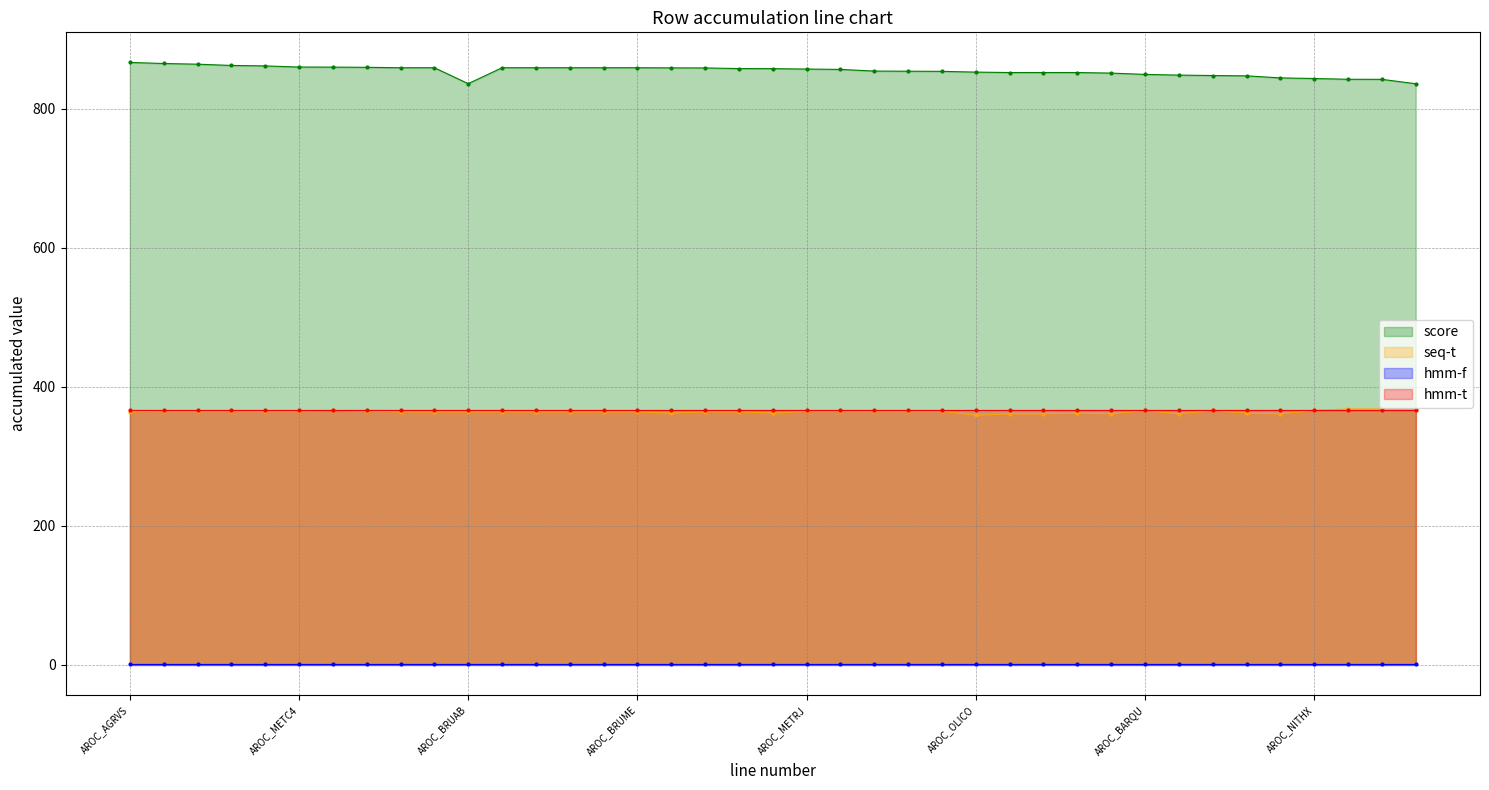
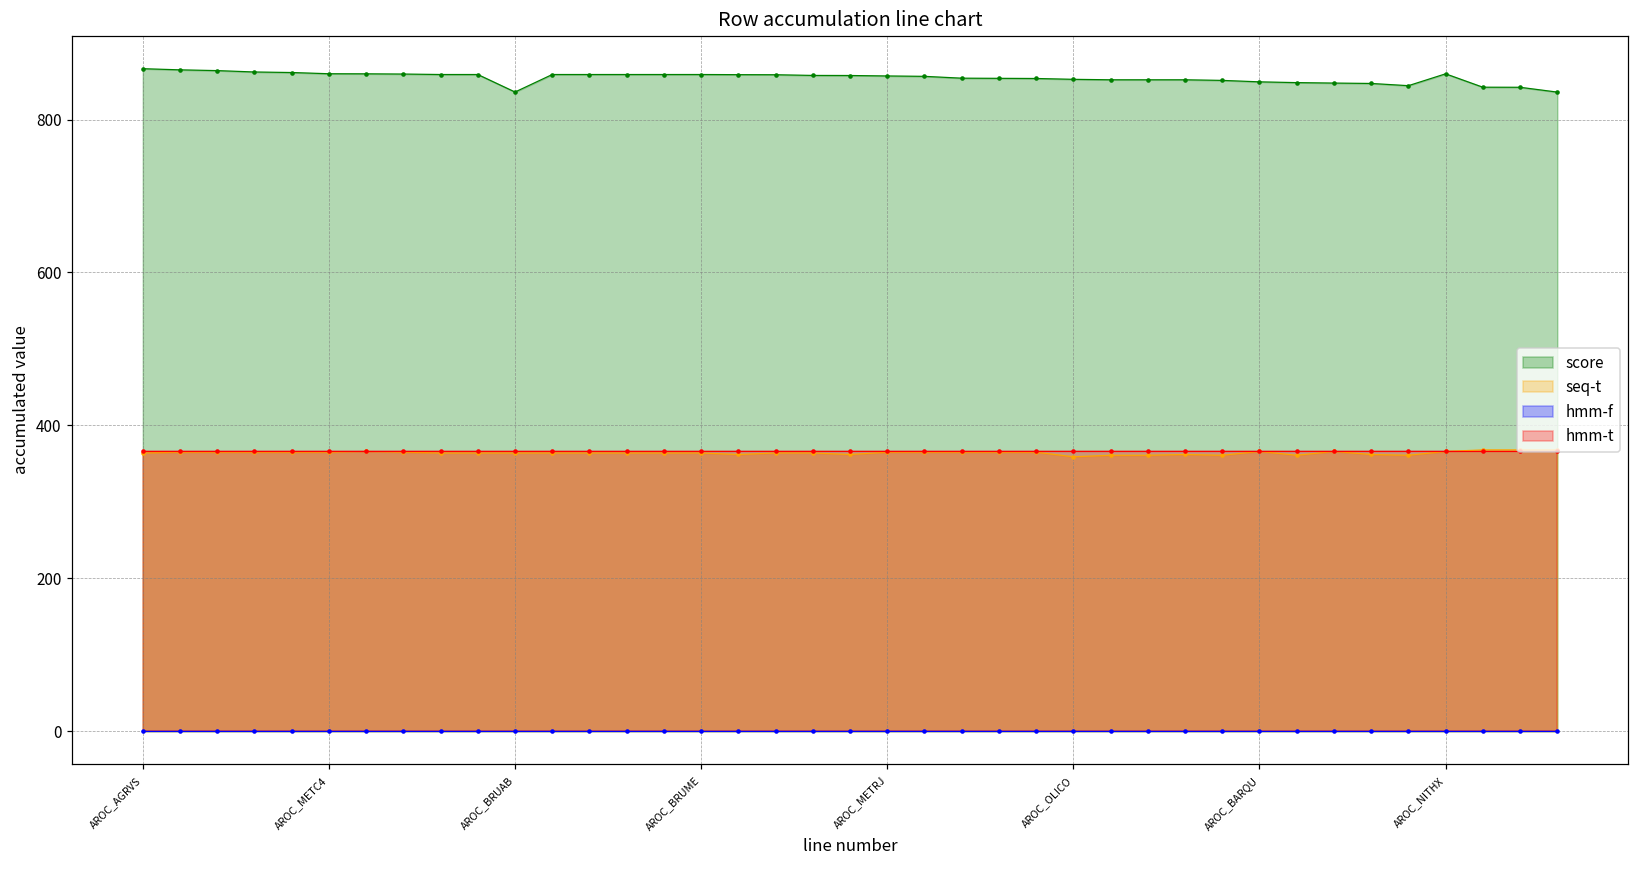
  {
    "score": {
      "AROC_AGRVS": 870,
      "AROC_METC4": 860,
      "AROC_BRUAB": 840,
      "AROC_BRUME": 860,
      "AROC_METRJ": 860,
      "AROC_OLICO": 850,
      "AROC_BARQU": 850,
-     "AROC_NITHX": 840
+     "AROC_NITHX": 860
    },
    "seq-t": {
      "AROC_OLICO": 360
    },
    "hmm-f": {
      "AROC_AGRVS": 0,
      "AROC_METC4": 0,
      "AROC_BRUAB": 0,
      "AROC_BRUME": 0,
      "AROC_METRJ": 0,
      "AROC_OLICO": 0,
      "AROC_BARQU": 0,
      "AROC_NITHX": 0
    },
    "hmm-t": {
      "AROC_OLICO": 370
    }
  }
